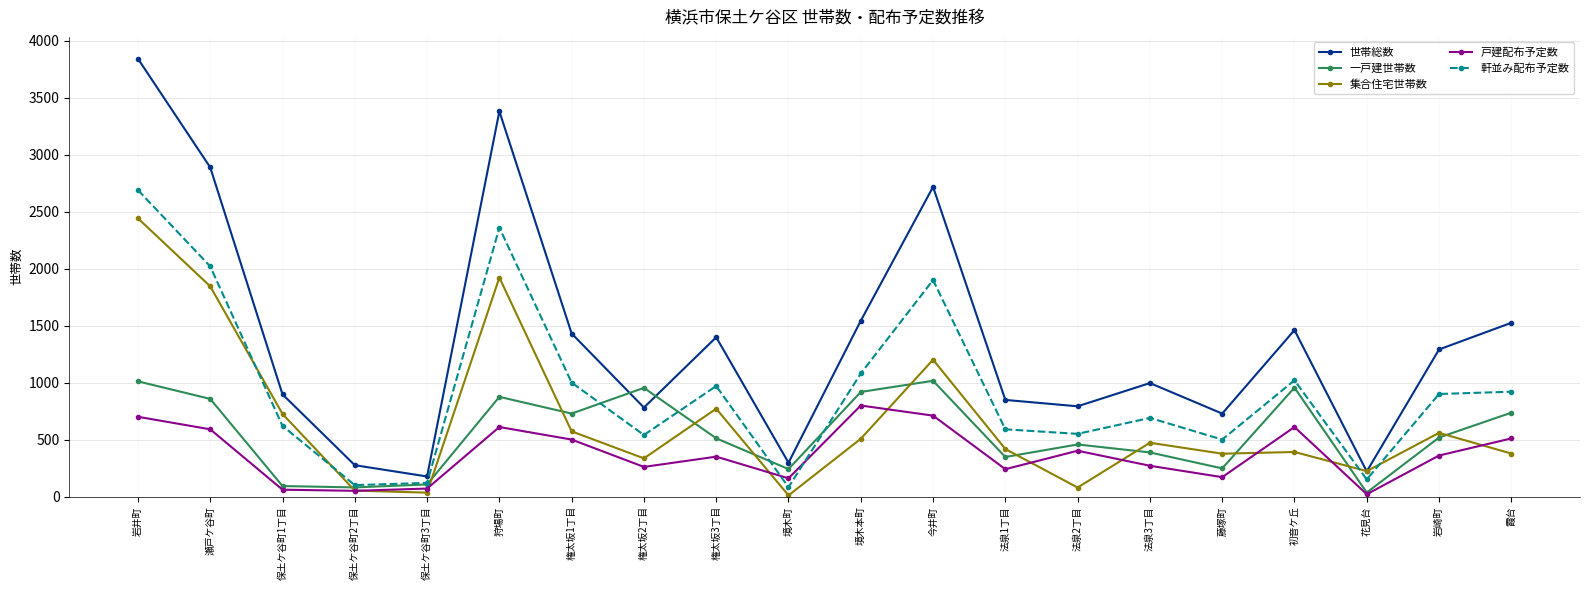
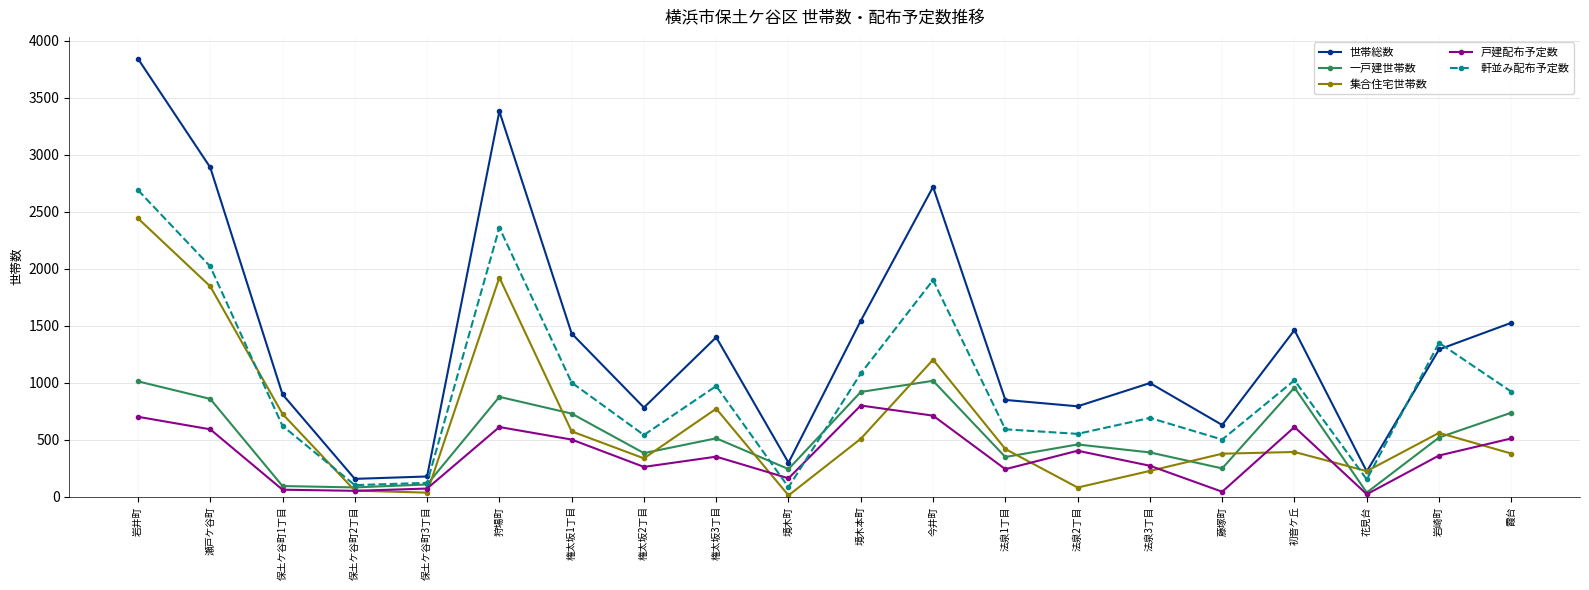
  {
    "世帯総数": {
      "岩井町": 3840,
      "瀬戸ケ谷町": 2890,
      "保土ケ谷町1丁目": 900,
-     "保土ケ谷町2丁目": 280,
+     "保土ケ谷町2丁目": 160,
      "保土ケ谷町3丁目": 180,
      "狩場町": 3380,
      "権太坂1丁目": 1430,
      "権太坂2丁目": 780,
      "権太坂3丁目": 1400,
      "境木町": 300,
      "境木本町": 1540,
      "今井町": 2720,
      "法泉1丁目": 850,
      "法泉2丁目": 790,
      "法泉3丁目": 1000,
-     "藤塚町": 730,
+     "藤塚町": 630,
      "初音ケ丘": 1460,
      "岩崎町": 1290,
      "霞台": 1530
    },
    "一戸建世帯数": {
      "岩井町": 1010,
      "瀬戸ケ谷町": 860,
      "保土ケ谷町1丁目": 90,
      "狩場町": 880,
      "権太坂1丁目": 730,
-     "権太坂2丁目": 950,
+     "権太坂2丁目": 380,
      "権太坂3丁目": 510,
      "境木町": 240,
      "境木本町": 920,
      "今井町": 1020,
      "法泉1丁目": 350,
      "法泉2丁目": 460,
      "法泉3丁目": 390,
      "藤塚町": 250,
      "初音ケ丘": 960,
      "岩崎町": 520,
      "霞台": 740
    },
    "集合住宅世帯数": {
      "岩井町": 2440,
      "瀬戸ケ谷町": 1850,
      "保土ケ谷町1丁目": 730,
      "保土ケ谷町3丁目": 30,
      "狩場町": 1920,
      "権太坂1丁目": 570,
      "権太坂2丁目": 340,
      "権太坂3丁目": 770,
      "境木町": 10,
      "境木本町": 510,
      "今井町": 1200,
      "法泉1丁目": 420,
      "法泉2丁目": 80,
-     "法泉3丁目": 470,
+     "法泉3丁目": 230,
      "藤塚町": 380,
      "初音ケ丘": 390,
      "岩崎町": 560,
      "霞台": 380
    },
    "戸建配布予定数": {
      "岩井町": 700,
      "瀬戸ケ谷町": 590,
      "保土ケ谷町1丁目": 60,
      "保土ケ谷町3丁目": 70,
      "狩場町": 610,
      "権太坂1丁目": 500,
      "権太坂2丁目": 260,
      "権太坂3丁目": 350,
      "境木町": 160,
      "境木本町": 800,
      "今井町": 710,
      "法泉1丁目": 240,
      "法泉2丁目": 400,
      "法泉3丁目": 270,
-     "藤塚町": 170,
+     "藤塚町": 40,
      "初音ケ丘": 610,
      "岩崎町": 360,
      "霞台": 510
    },
    "軒並み配布予定数": {
      "岩井町": 2690,
      "瀬戸ケ谷町": 2020,
      "保土ケ谷町1丁目": 620,
      "狩場町": 2360,
      "権太坂1丁目": 1000,
      "権太坂2丁目": 540,
      "権太坂3丁目": 970,
      "境木町": 80,
      "境木本町": 1080,
      "今井町": 1900,
      "法泉1丁目": 590,
      "法泉2丁目": 550,
      "法泉3丁目": 690,
      "藤塚町": 500,
      "初音ケ丘": 1020,
      "花見台": 150,
-     "岩崎町": 900,
+     "岩崎町": 1350,
      "霞台": 920
    }
  }
